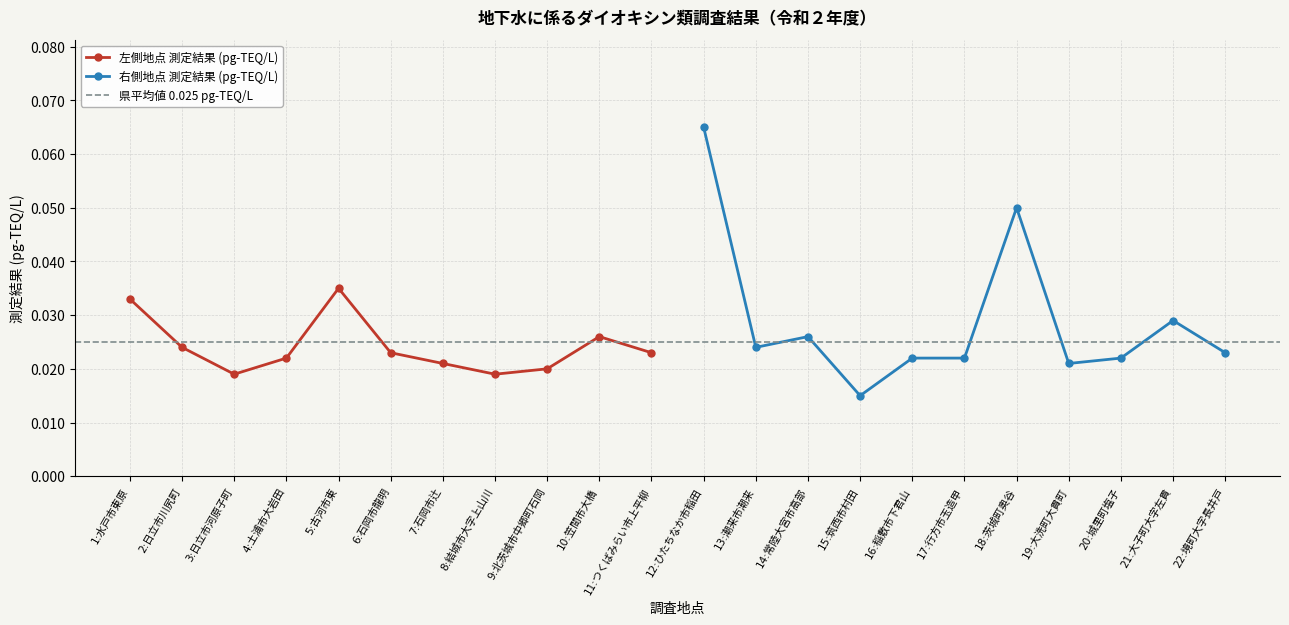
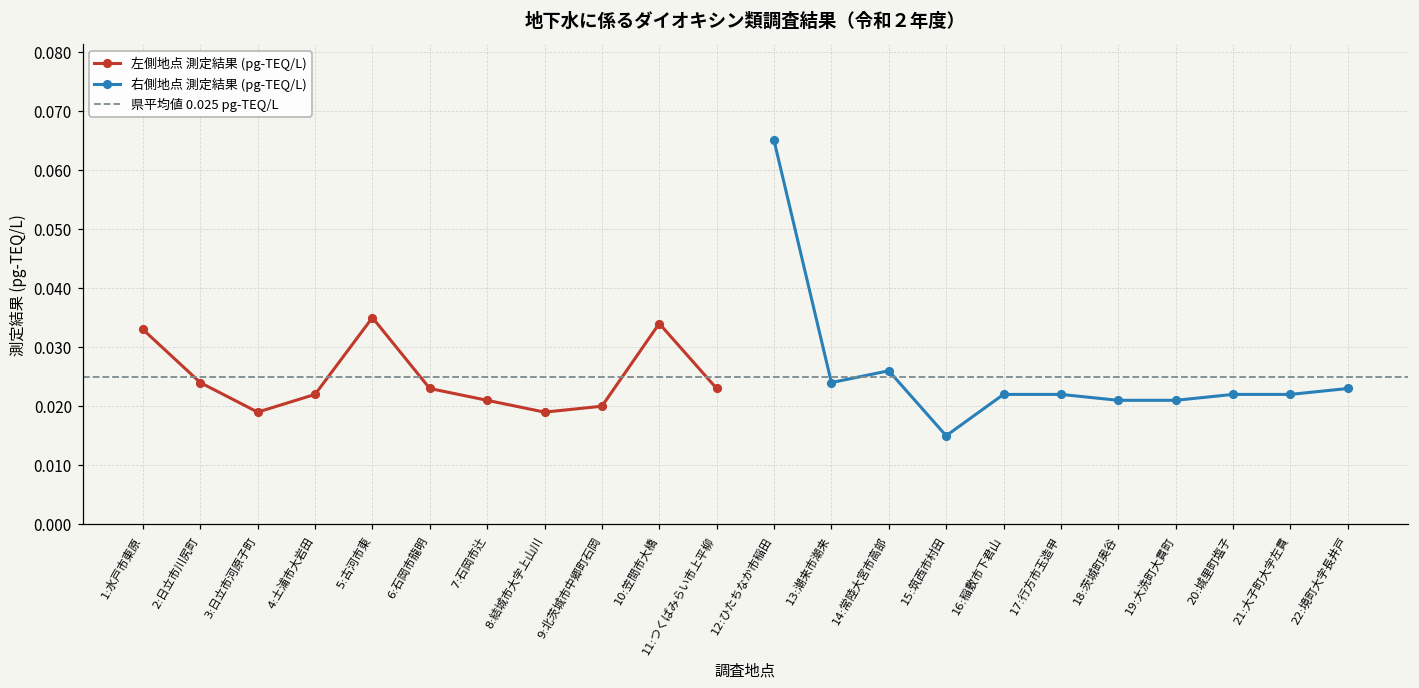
  {
    "左側地点 測定結果 (pg-TEQ/L)": {
      "1:水戸市東原": 0.033,
      "2:日立市川尻町": 0.024,
      "3:日立市河原子町": 0.019,
      "4:土浦市大岩田": 0.022,
      "5:古河市東": 0.035,
      "6:石岡市龍明": 0.023,
      "7:石岡市辻": 0.021,
      "8:結城市大字上山川": 0.019,
      "9:北茨城市中郷町石岡": 0.020,
-     "10:笠間市大橋": 0.026,
+     "10:笠間市大橋": 0.034,
      "11:つくばみらい市上平柳": 0.023
    },
    "右側地点 測定結果 (pg-TEQ/L)": {
      "12:ひたちなか市稲田": 0.065,
      "13:潮来市潮来": 0.024,
      "14:常陸大宮市高部": 0.026,
      "15:筑西市村田": 0.015,
      "16:稲敷市下君山": 0.022,
      "17:行方市玉造甲": 0.022,
-     "18:茨城町奥谷": 0.050,
+     "18:茨城町奥谷": 0.021,
      "19:大洗町大貫町": 0.021,
      "20:城里町塩子": 0.022,
-     "21:大子町大字左貫": 0.029,
+     "21:大子町大字左貫": 0.022,
      "22:境町大字長井戸": 0.023
    }
  }
